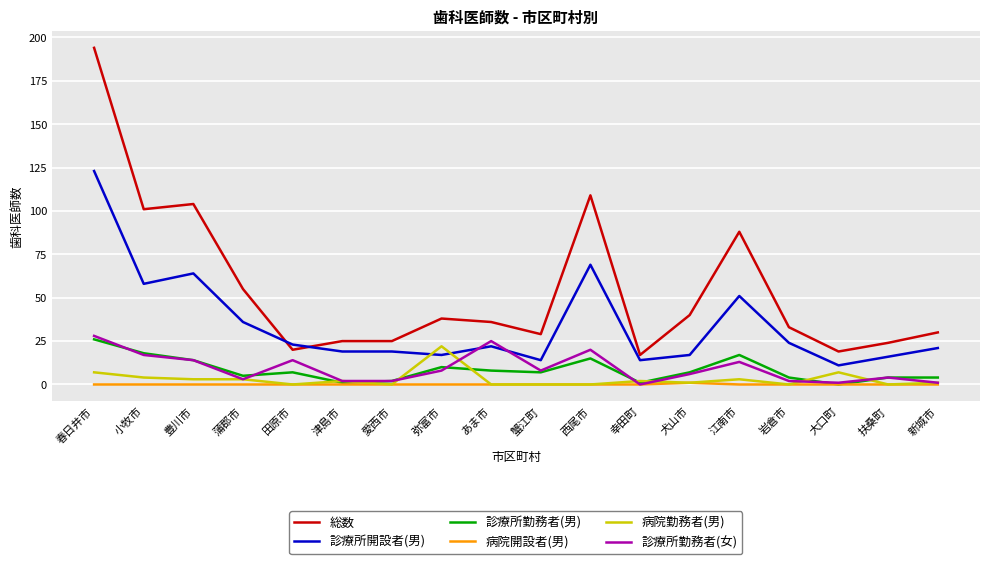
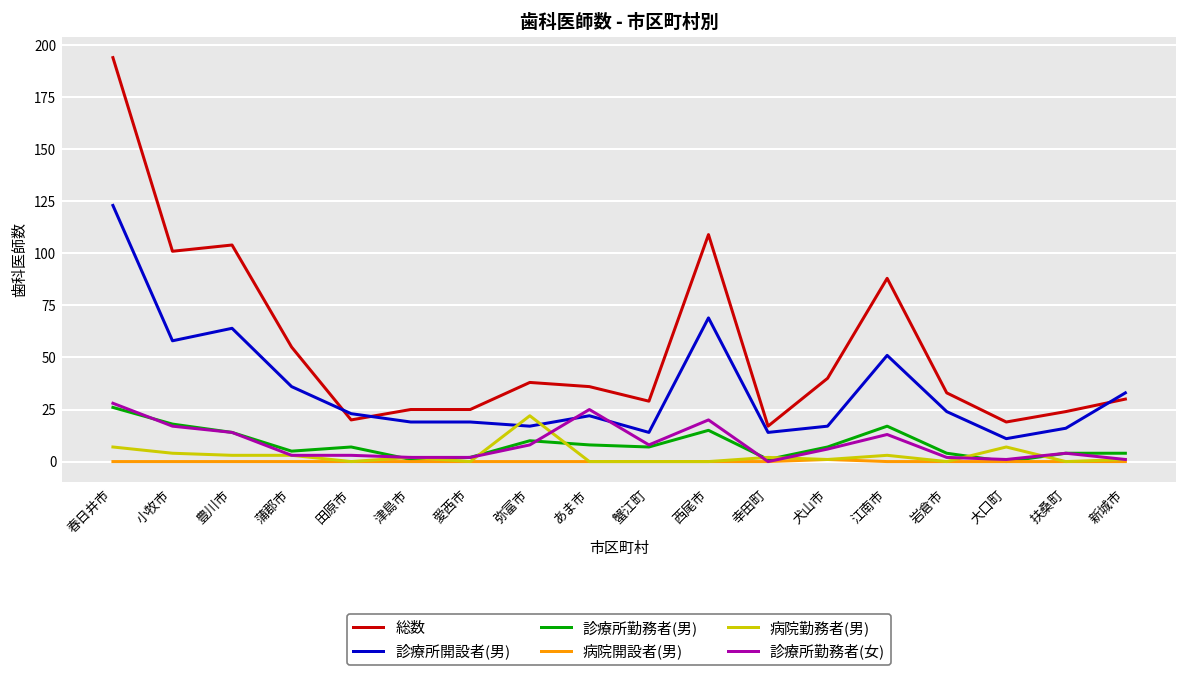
  {
    "総数": {
      "春日井市": 194,
      "小牧市": 101,
      "豊川市": 104,
      "蒲郡市": 55,
      "田原市": 20,
      "津島市": 25,
      "愛西市": 25,
      "弥富市": 38,
      "あま市": 36,
      "蟹江町": 29,
      "西尾市": 109,
      "幸田町": 17,
      "犬山市": 40,
      "江南市": 88,
      "岩倉市": 33,
      "大口町": 19,
      "扶桑町": 24,
      "新城市": 30
    },
    "診療所開設者(男)": {
      "春日井市": 123,
      "小牧市": 58,
      "豊川市": 64,
      "蒲郡市": 36,
      "田原市": 23,
      "津島市": 19,
      "愛西市": 19,
      "弥富市": 17,
      "あま市": 22,
      "蟹江町": 14,
      "西尾市": 69,
      "幸田町": 14,
      "犬山市": 17,
      "江南市": 51,
      "岩倉市": 24,
      "大口町": 11,
      "扶桑町": 16,
-     "新城市": 21
+     "新城市": 33
    },
    "診療所勤務者(男)": {
      "春日井市": 26,
      "蒲郡市": 5,
      "田原市": 7,
      "弥富市": 10,
      "あま市": 8,
      "西尾市": 15,
      "江南市": 17,
      "岩倉市": 4,
      "新城市": 4
    },
    "病院開設者(男)": {
      "春日井市": 0,
      "小牧市": 0,
      "豊川市": 0,
      "蒲郡市": 0,
      "弥富市": 0,
      "江南市": 0
    },
    "病院勤務者(男)": {
      "春日井市": 7,
      "小牧市": 4,
      "豊川市": 3,
      "弥富市": 22,
      "江南市": 3,
      "大口町": 7
    },
    "診療所勤務者(女)": {
      "春日井市": 28,
-     "田原市": 14,
+     "田原市": 3,
      "弥富市": 8,
      "あま市": 25,
      "西尾市": 20,
      "江南市": 13,
      "岩倉市": 2
    }
  }
